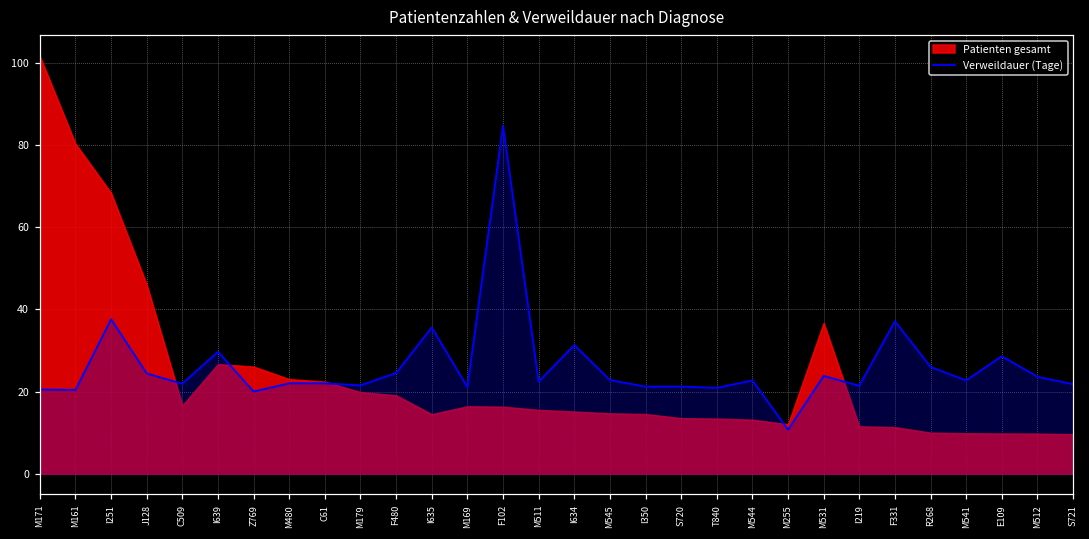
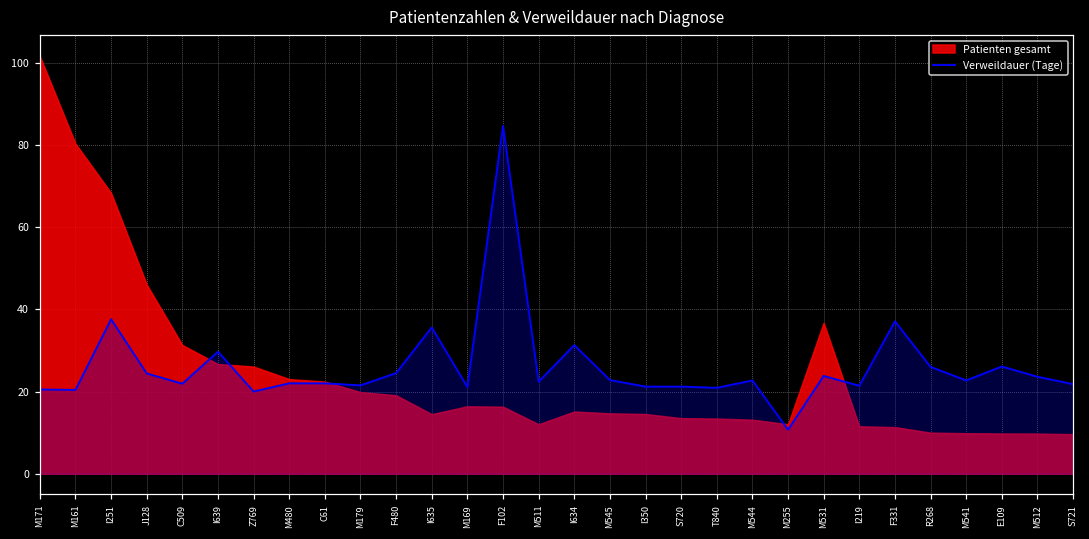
  {
    "Verweildauer (Tage)": {
      "M171": 21,
      "M161": 20,
      "I251": 38,
      "J128": 24,
      "C509": 22,
      "I639": 30,
      "Z769": 20,
      "M480": 22,
      "M179": 22,
      "F480": 25,
      "I635": 36,
      "M169": 21,
      "F102": 85,
      "M511": 22,
      "I634": 31,
      "M545": 23,
      "I350": 21,
      "S720": 21,
      "T840": 21,
      "M544": 23,
      "M255": 11,
      "M531": 24,
      "I219": 21,
      "F331": 37,
      "R268": 26,
      "M541": 23,
-     "E109": 29,
+     "E109": 26,
      "M512": 24,
      "S721": 22
    },
    "Patienten gesamt": {
      "M171": 102,
      "M161": 80,
      "I251": 68,
      "J128": 46,
-     "C509": 17,
+     "C509": 31,
      "I639": 27,
      "Z769": 26,
      "M480": 23,
      "M179": 20,
      "F480": 19,
      "I635": 14,
      "M169": 16,
      "F102": 16,
-     "M511": 16,
+     "M511": 12,
      "I634": 15,
      "M545": 15,
      "I350": 15,
      "S720": 14,
      "T840": 13,
      "M544": 13,
      "M255": 12,
      "M531": 37,
      "I219": 12,
      "F331": 11,
      "R268": 10,
      "M541": 10,
      "E109": 10,
      "M512": 10,
      "S721": 10
    }
  }
